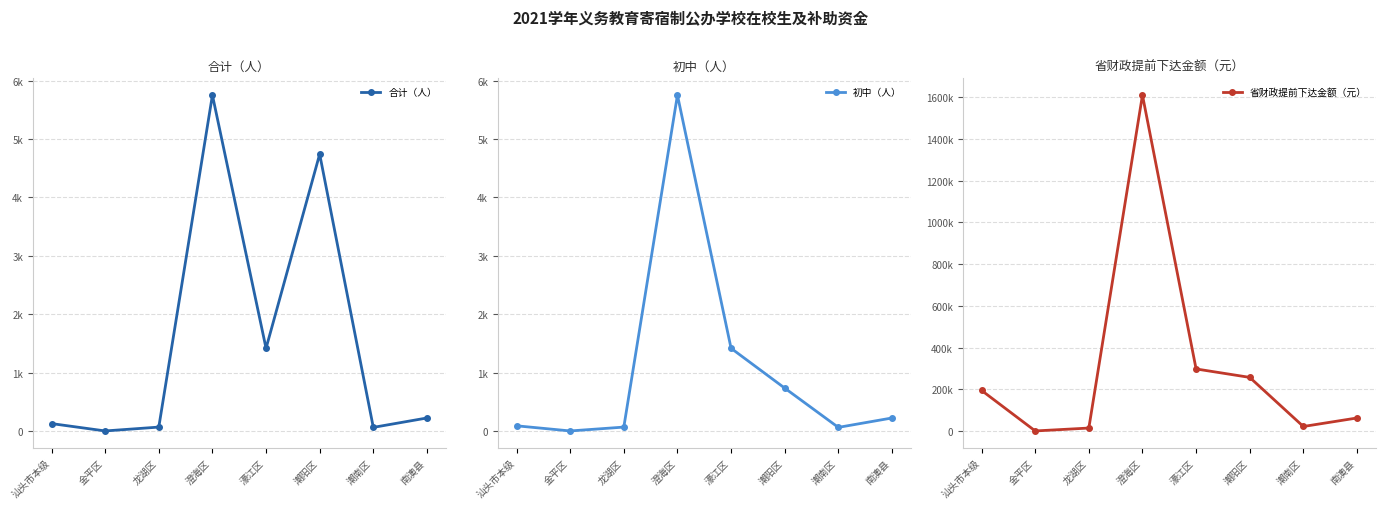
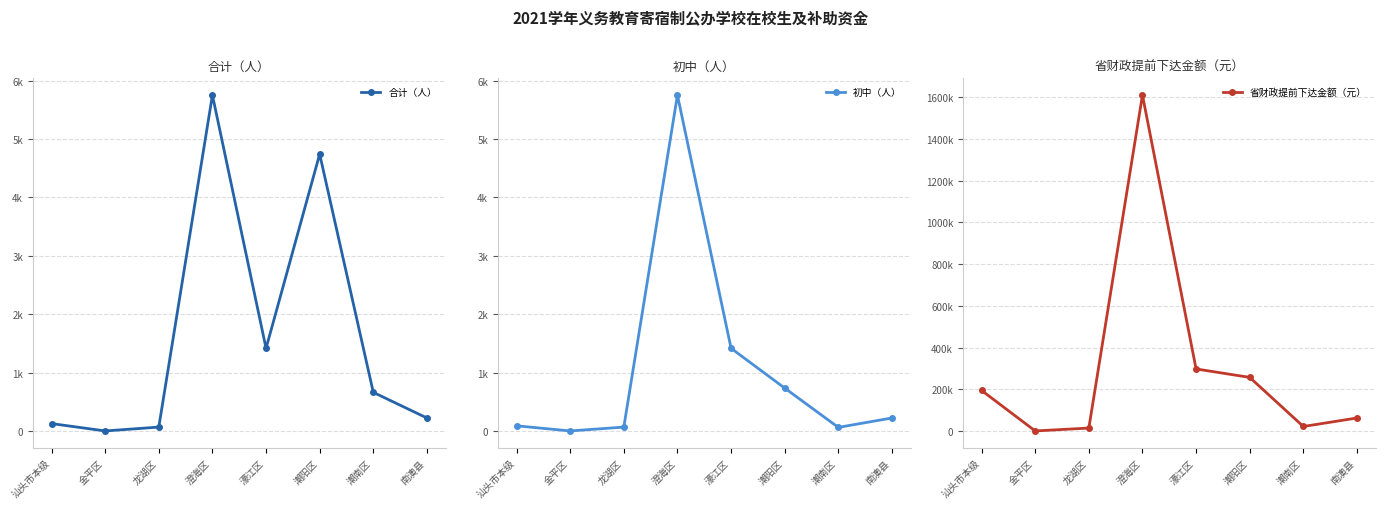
  {
    "合计（人）": {
      "汕头市本级": 100,
      "金平区": 0,
      "龙湖区": 100,
      "澄海区": 5800,
      "濠江区": 1400,
      "潮阳区": 4700,
-     "潮南区": 100,
+     "潮南区": 700,
      "南澳县": 200
    },
    "初中（人）": {
      "汕头市本级": 100,
      "金平区": 0,
      "龙湖区": 100,
      "澄海区": 5800,
      "濠江区": 1400,
      "潮阳区": 700,
      "潮南区": 100,
      "南澳县": 200
    },
    "省财政提前下达金额（元）": {
      "汕头市本级": 190000,
      "金平区": 0,
      "龙湖区": 10000,
      "澄海区": 1610000,
      "濠江区": 300000,
      "潮阳区": 260000,
      "潮南区": 20000,
      "南澳县": 60000
    }
  }
